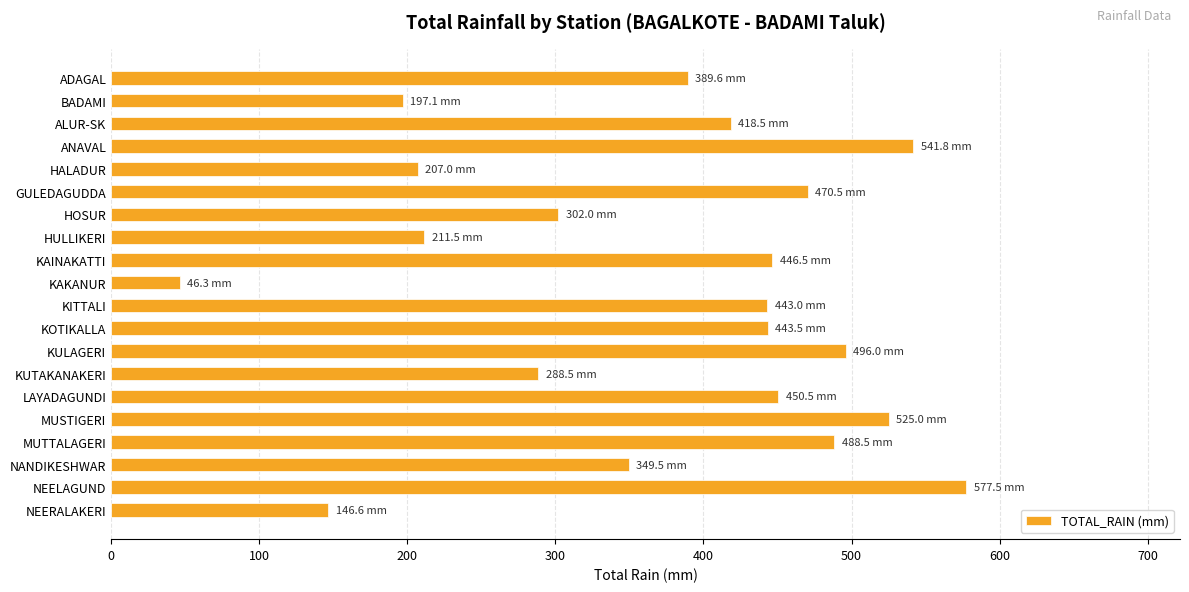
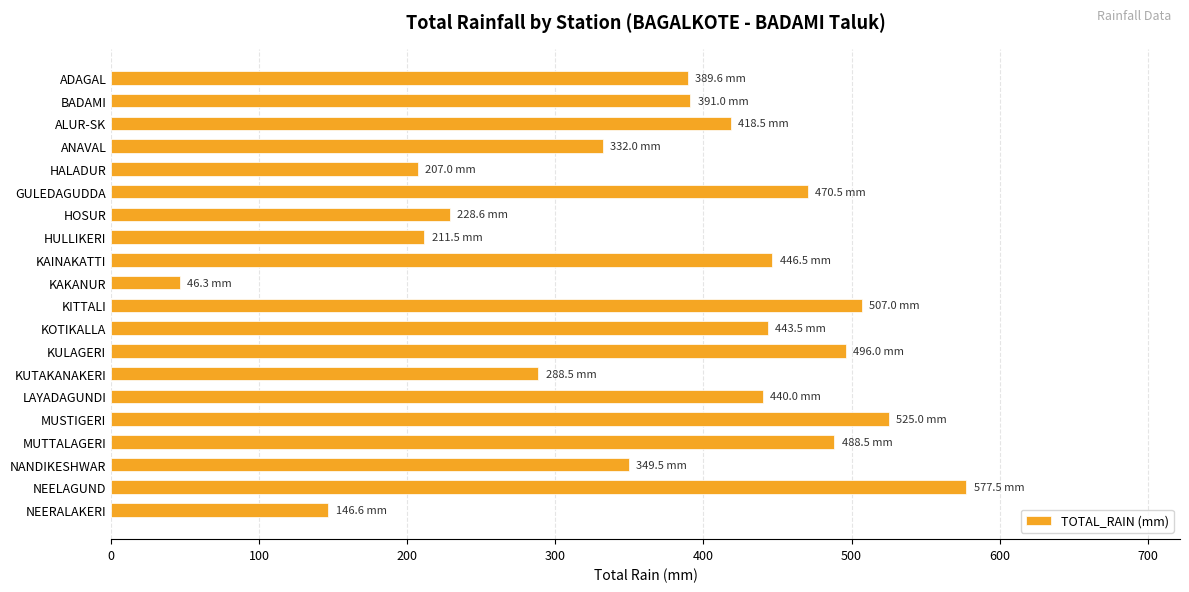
  {
    "ADAGAL": 389.6,
-   "BADAMI": 197.1,
+   "BADAMI": 391.0,
    "ALUR-SK": 418.5,
-   "ANAVAL": 541.8,
+   "ANAVAL": 332.0,
    "HALADUR": 207.0,
    "GULEDAGUDDA": 470.5,
-   "HOSUR": 302.0,
+   "HOSUR": 228.6,
    "HULLIKERI": 211.5,
    "KAINAKATTI": 446.5,
    "KAKANUR": 46.3,
-   "KITTALI": 443.0,
+   "KITTALI": 507.0,
    "KOTIKALLA": 443.5,
    "KULAGERI": 496.0,
    "KUTAKANAKERI": 288.5,
-   "LAYADAGUNDI": 450.5,
+   "LAYADAGUNDI": 440.0,
    "MUSTIGERI": 525.0,
    "MUTTALAGERI": 488.5,
    "NANDIKESHWAR": 349.5,
    "NEELAGUND": 577.5,
    "NEERALAKERI": 146.6
  }
